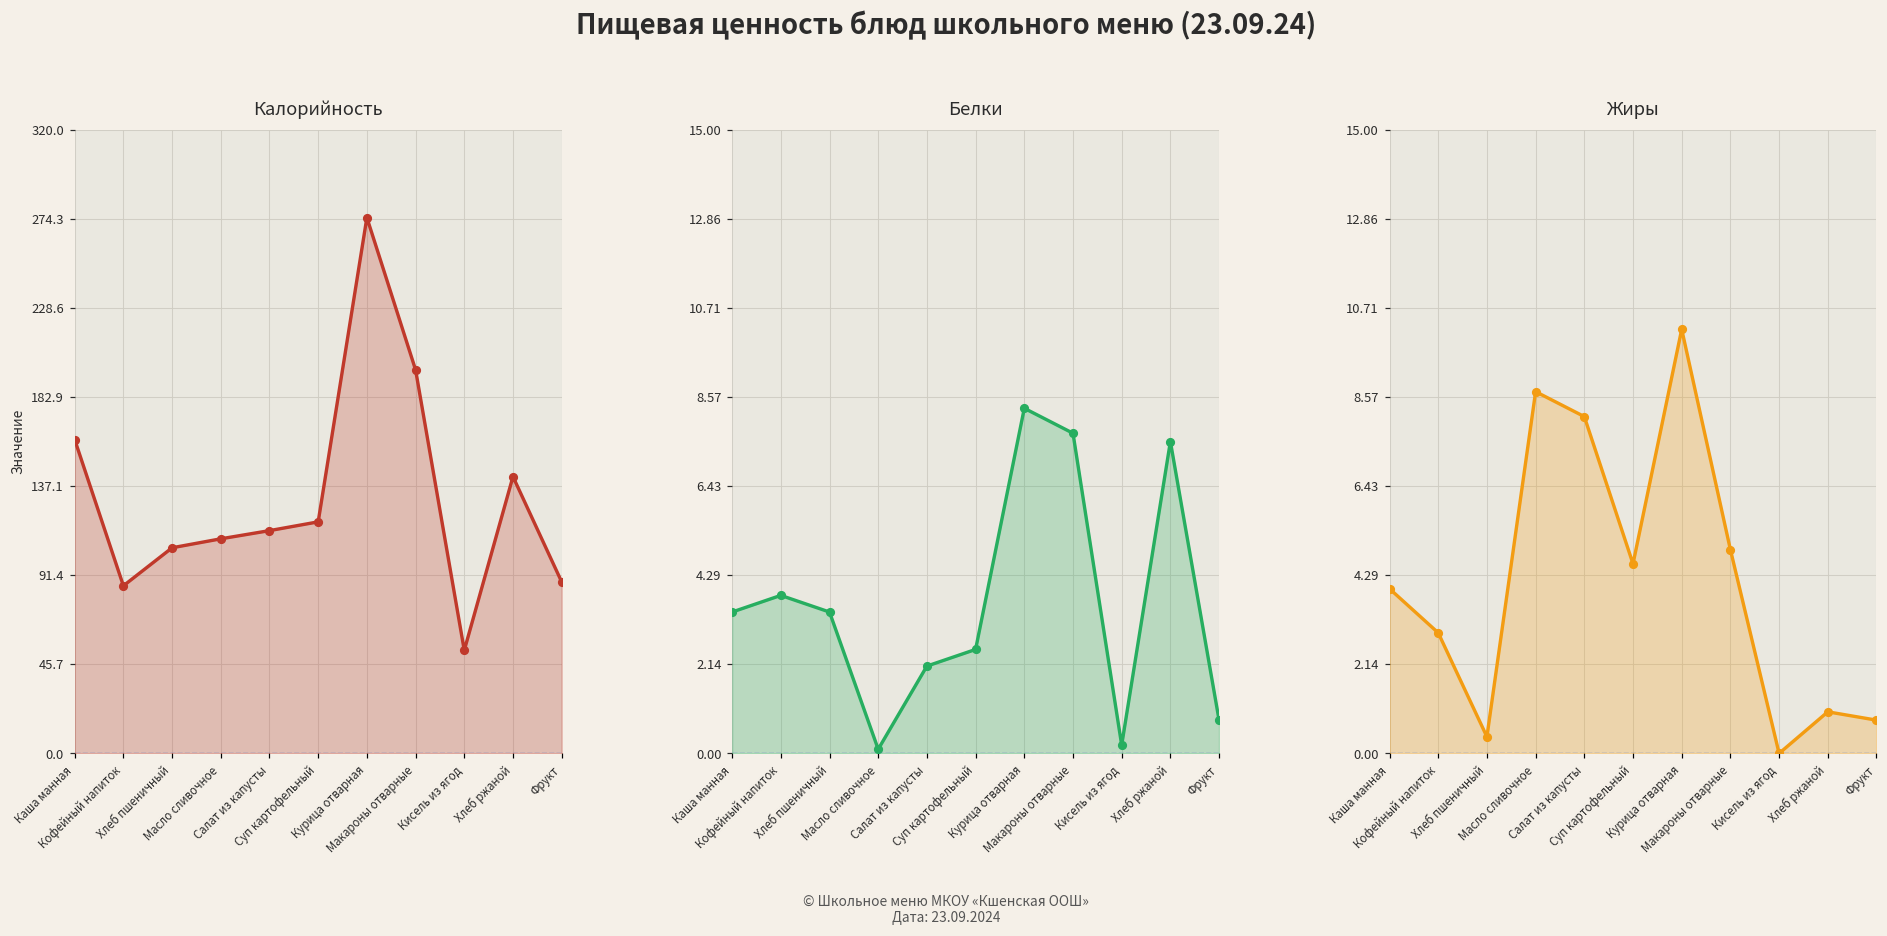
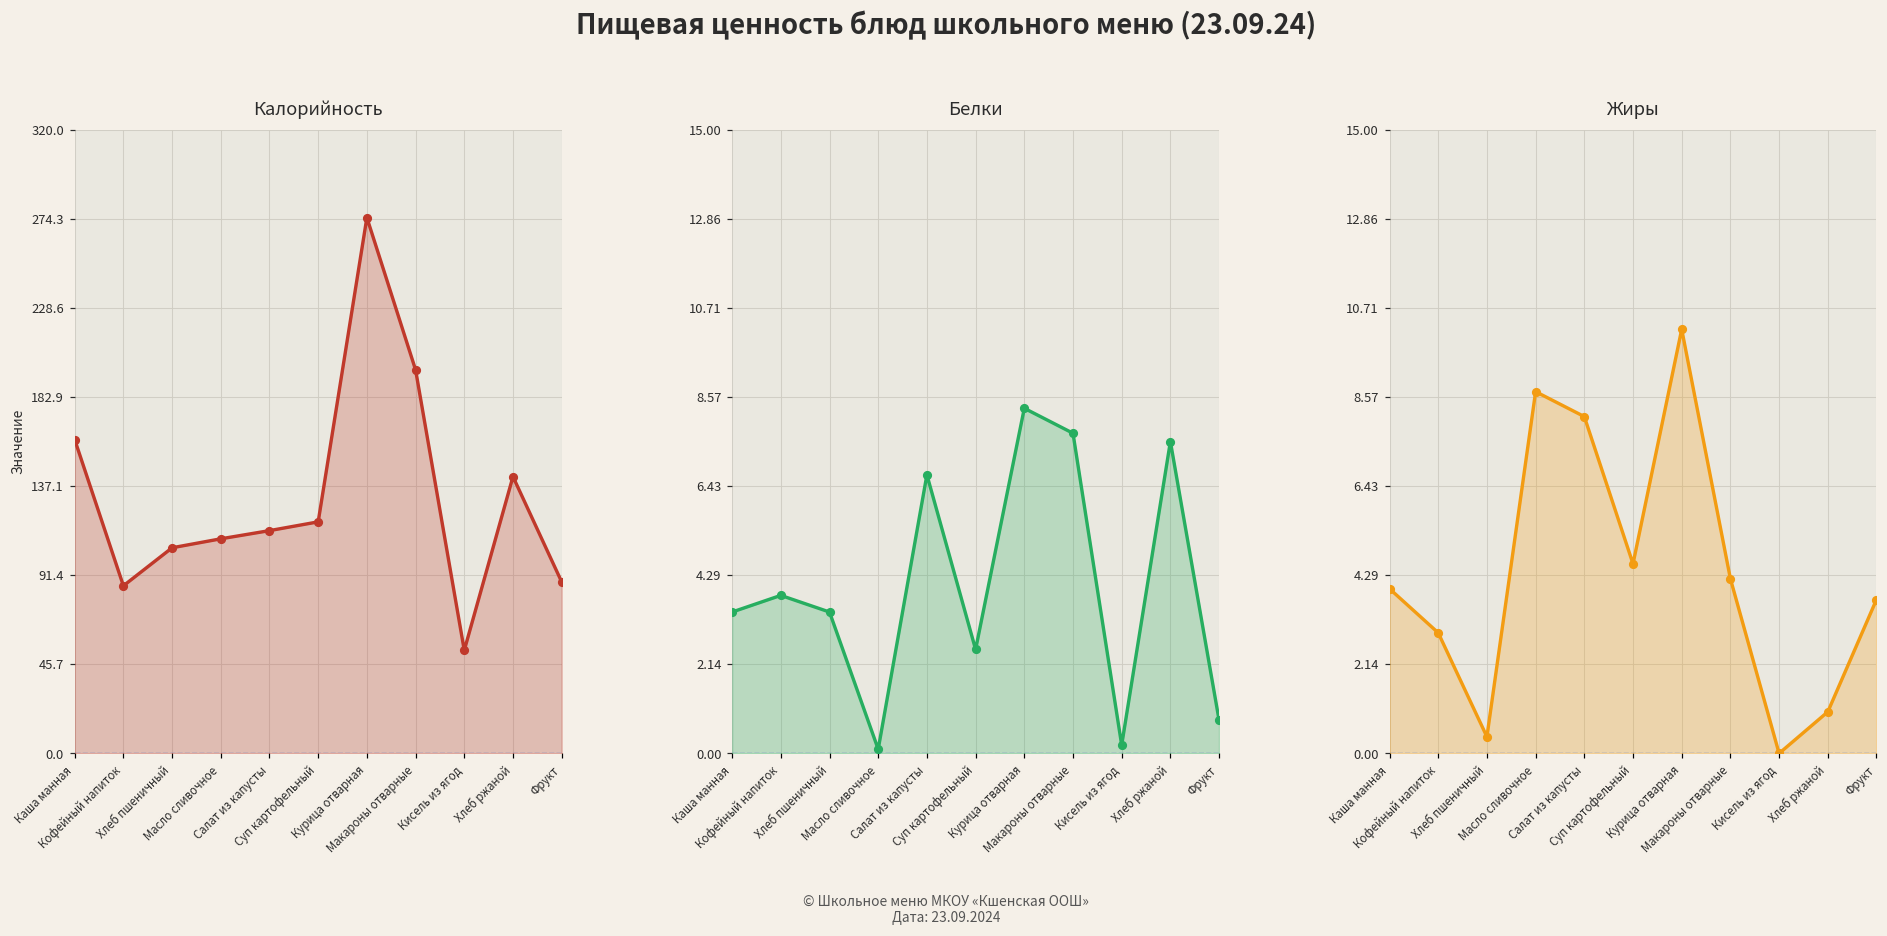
  {
    "Калорийность": {
      "Каша манная": 161,
      "Кофейный напиток": 86,
      "Хлеб пшеничный": 106,
      "Масло сливочное": 110,
      "Салат из капусты": 114,
      "Суп картофельный": 119,
      "Курица отварная": 275,
      "Макароны отварные": 197,
      "Кисель из ягод": 53,
      "Хлеб ржаной": 142,
      "Фрукт": 88
    },
    "Белки": {
      "Каша манная": 3.4,
      "Кофейный напиток": 3.8,
      "Хлеб пшеничный": 3.4,
      "Масло сливочное": 0.1,
-     "Салат из капусты": 2.1,
+     "Салат из капусты": 6.7,
      "Суп картофельный": 2.5,
      "Курица отварная": 8.3,
      "Макароны отварные": 7.7,
      "Кисель из ягод": 0.2,
      "Хлеб ржаной": 7.5,
      "Фрукт": 0.8
    },
    "Жиры": {
      "Каша манная": 4.0,
      "Кофейный напиток": 2.9,
      "Хлеб пшеничный": 0.4,
      "Масло сливочное": 8.7,
      "Салат из капусты": 8.1,
      "Суп картофельный": 4.6,
      "Курица отварная": 10.2,
-     "Макароны отварные": 4.9,
+     "Макароны отварные": 4.2,
      "Кисель из ягод": 0.0,
      "Хлеб ржаной": 1.0,
-     "Фрукт": 0.8
+     "Фрукт": 3.7
    }
  }
